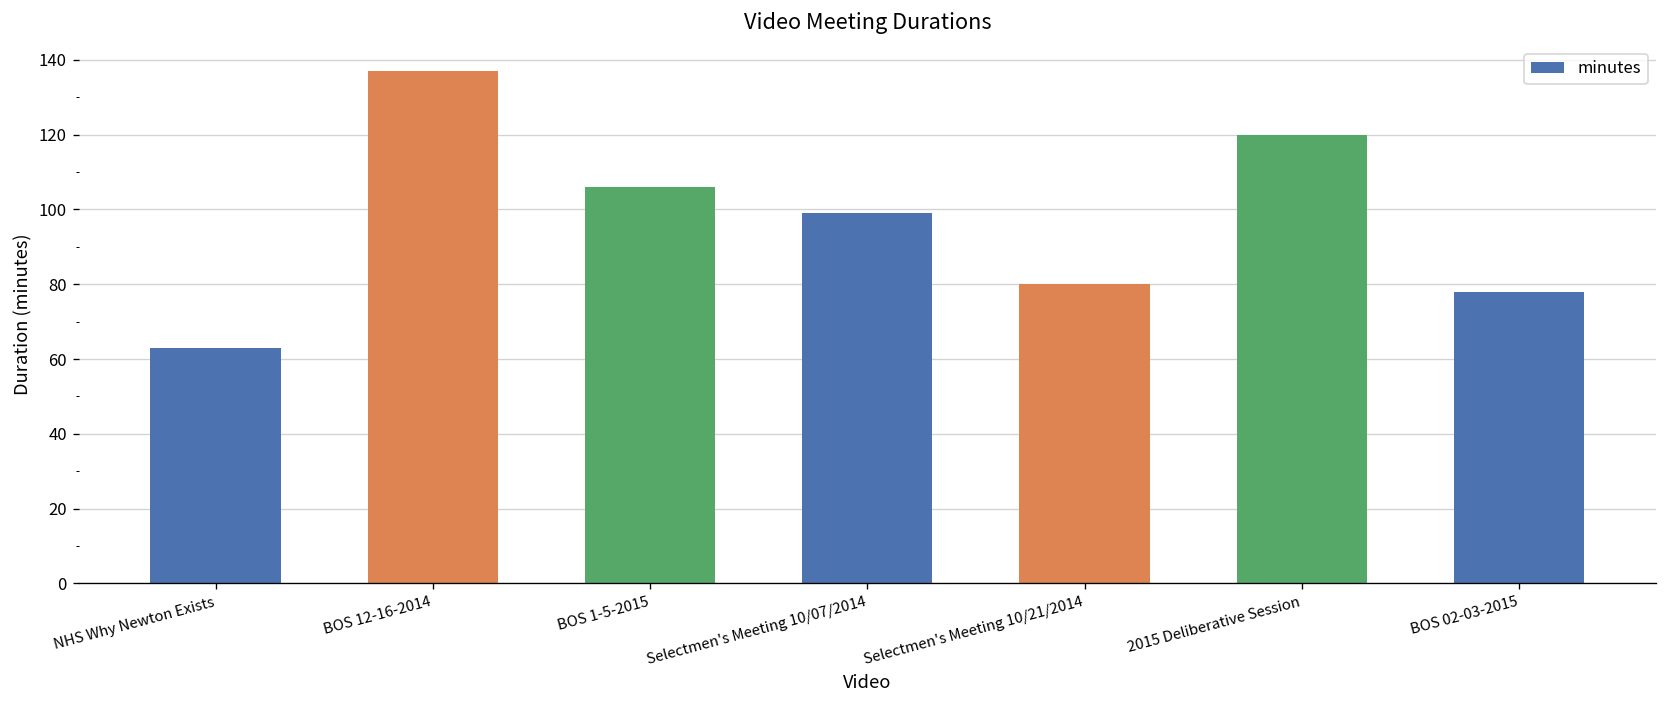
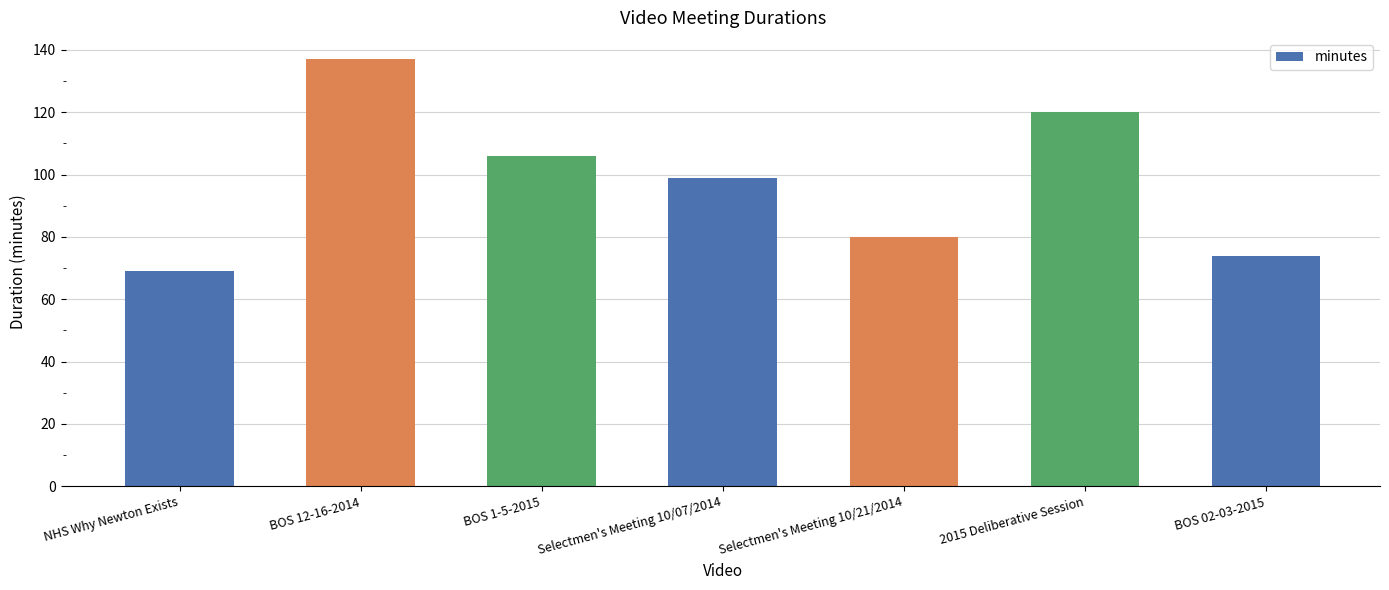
  {
-   "NHS Why Newton Exists": 63,
+   "NHS Why Newton Exists": 69,
    "BOS 12-16-2014": 137,
    "BOS 1-5-2015": 106,
    "Selectmen's Meeting 10/07/2014": 99,
    "Selectmen's Meeting 10/21/2014": 80,
    "2015 Deliberative Session": 120,
-   "BOS 02-03-2015": 78
+   "BOS 02-03-2015": 74
  }
